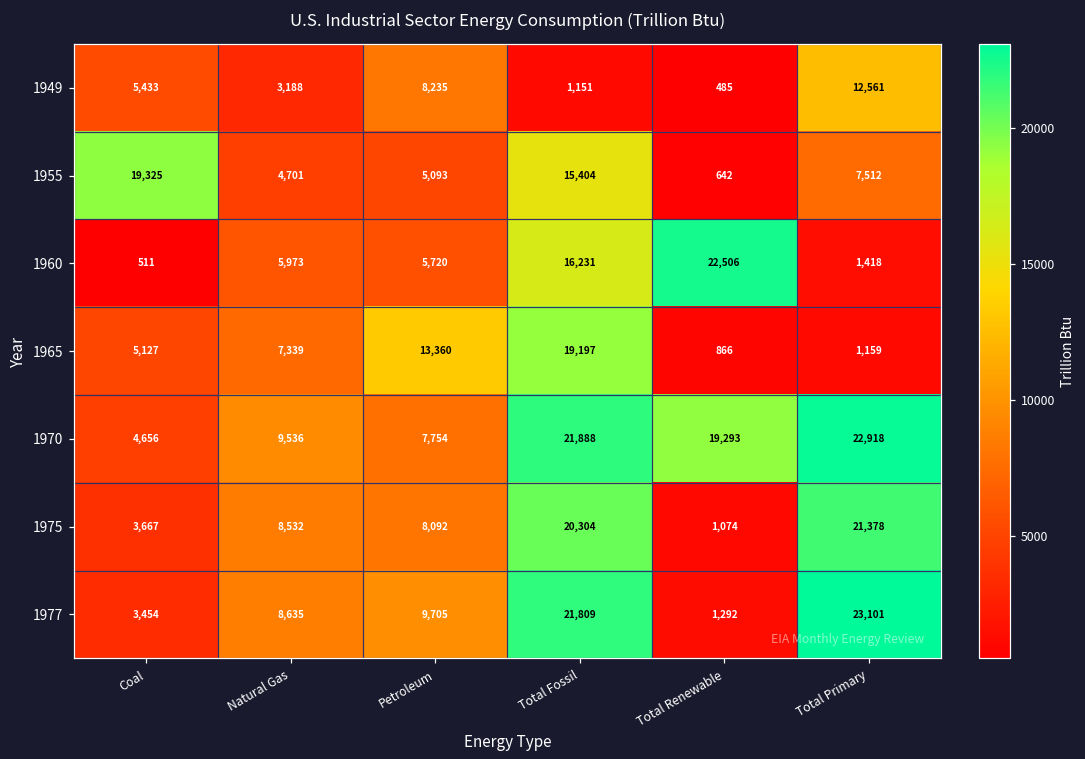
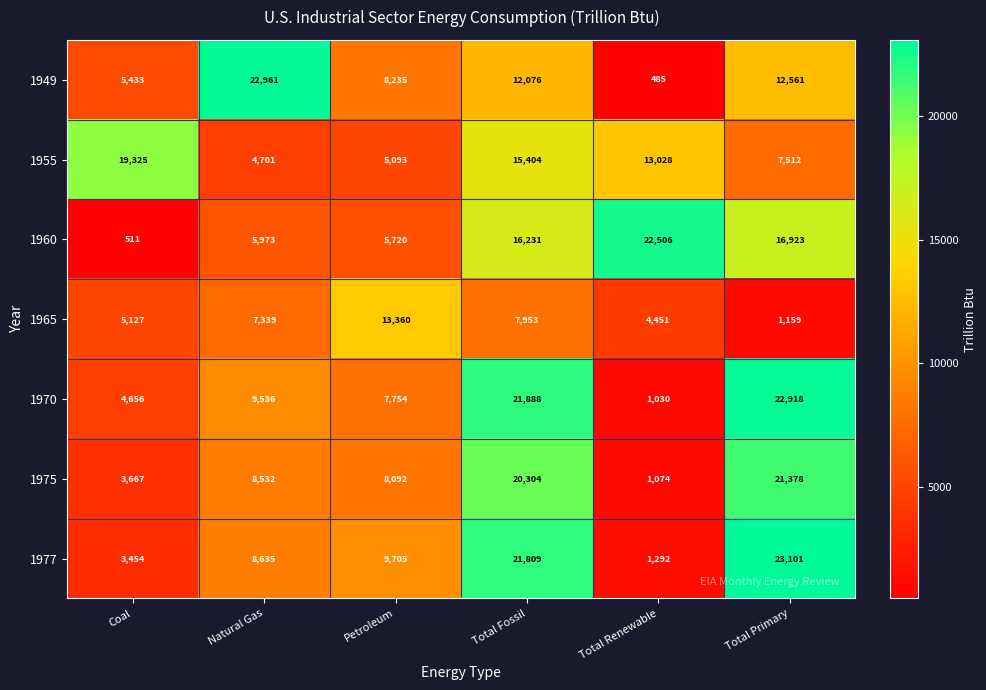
  {
    "1949": {
      "Coal": "5,433",
-     "Natural Gas": "3,188",
+     "Natural Gas": "22,961",
      "Petroleum": "8,235",
-     "Total Fossil": "1,151",
+     "Total Fossil": "12,076",
      "Total Renewable": "485",
      "Total Primary": "12,561"
    },
    "1955": {
      "Coal": "19,325",
      "Natural Gas": "4,701",
      "Petroleum": "5,093",
      "Total Fossil": "15,404",
-     "Total Renewable": "642",
+     "Total Renewable": "13,028",
      "Total Primary": "7,512"
    },
    "1960": {
      "Coal": "511",
      "Natural Gas": "5,973",
      "Petroleum": "5,720",
      "Total Fossil": "16,231",
      "Total Renewable": "22,506",
-     "Total Primary": "1,418"
+     "Total Primary": "16,923"
    },
    "1965": {
      "Coal": "5,127",
      "Natural Gas": "7,339",
      "Petroleum": "13,360",
-     "Total Fossil": "19,197",
-     "Total Renewable": "866",
+     "Total Fossil": "7,953",
+     "Total Renewable": "4,451",
      "Total Primary": "1,159"
    },
    "1970": {
      "Coal": "4,656",
      "Natural Gas": "9,536",
      "Petroleum": "7,754",
      "Total Fossil": "21,888",
-     "Total Renewable": "19,293",
+     "Total Renewable": "1,030",
      "Total Primary": "22,918"
    },
    "1975": {
      "Coal": "3,667",
      "Natural Gas": "8,532",
      "Petroleum": "8,092",
      "Total Fossil": "20,304",
      "Total Renewable": "1,074",
      "Total Primary": "21,378"
    },
    "1977": {
      "Coal": "3,454",
      "Natural Gas": "8,635",
      "Petroleum": "9,705",
      "Total Fossil": "21,809",
      "Total Renewable": "1,292"
    }
  }
